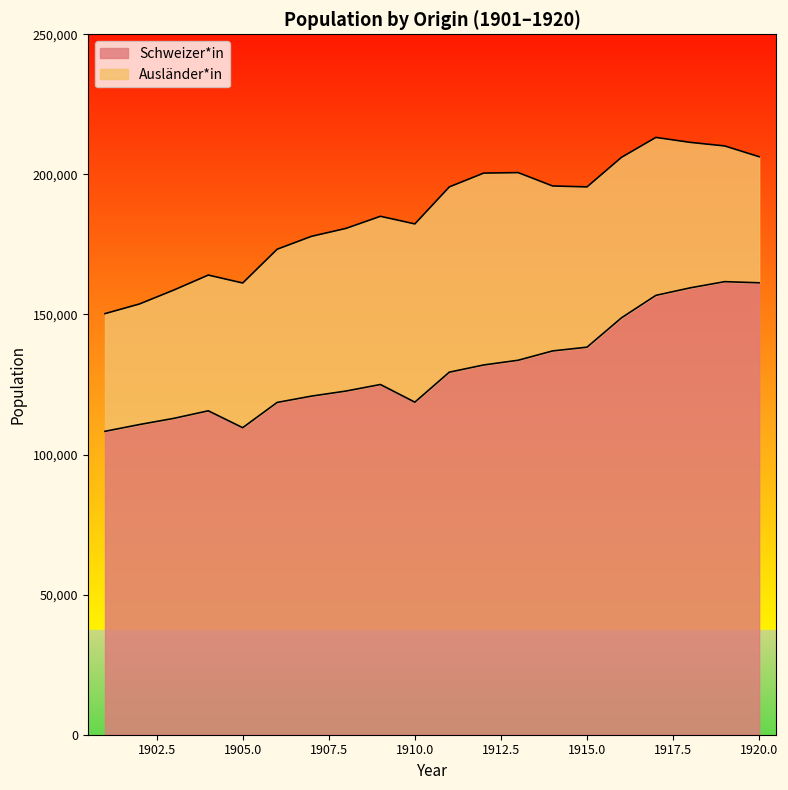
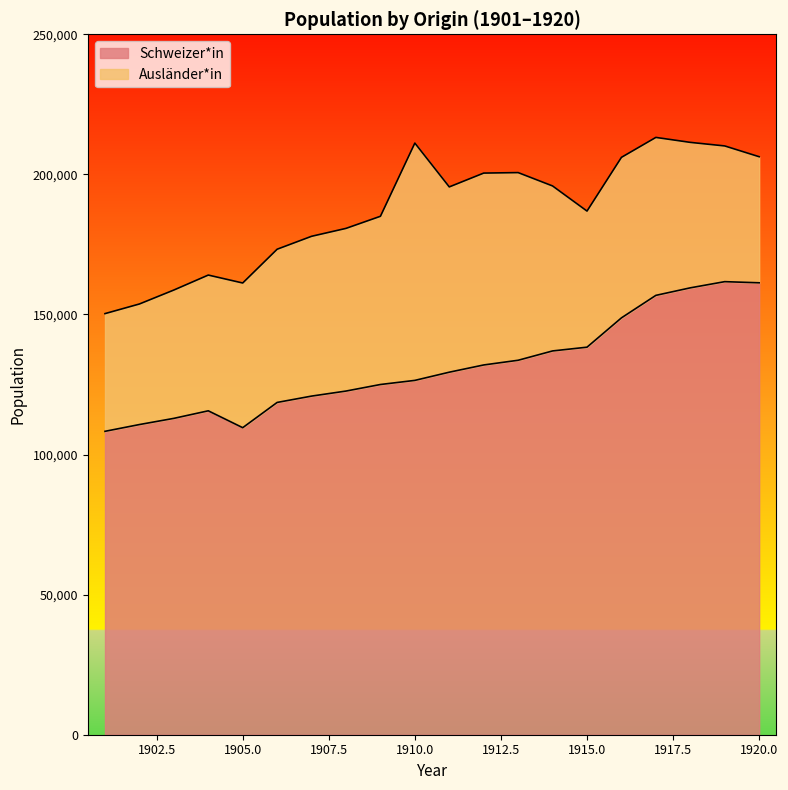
  {
    "Schweizer*in": {
      "1905.0": "110,000",
-     "1910.0": "119,000",
+     "1910.0": "126,000",
      "1915.0": "138,000",
      "1920.0": "161,000"
    },
    "Ausländer*in": {
      "1905.0": "52,000",
-     "1910.0": "64,000",
-     "1915.0": "57,000",
+     "1910.0": "85,000",
+     "1915.0": "49,000",
      "1920.0": "45,000"
    }
  }
